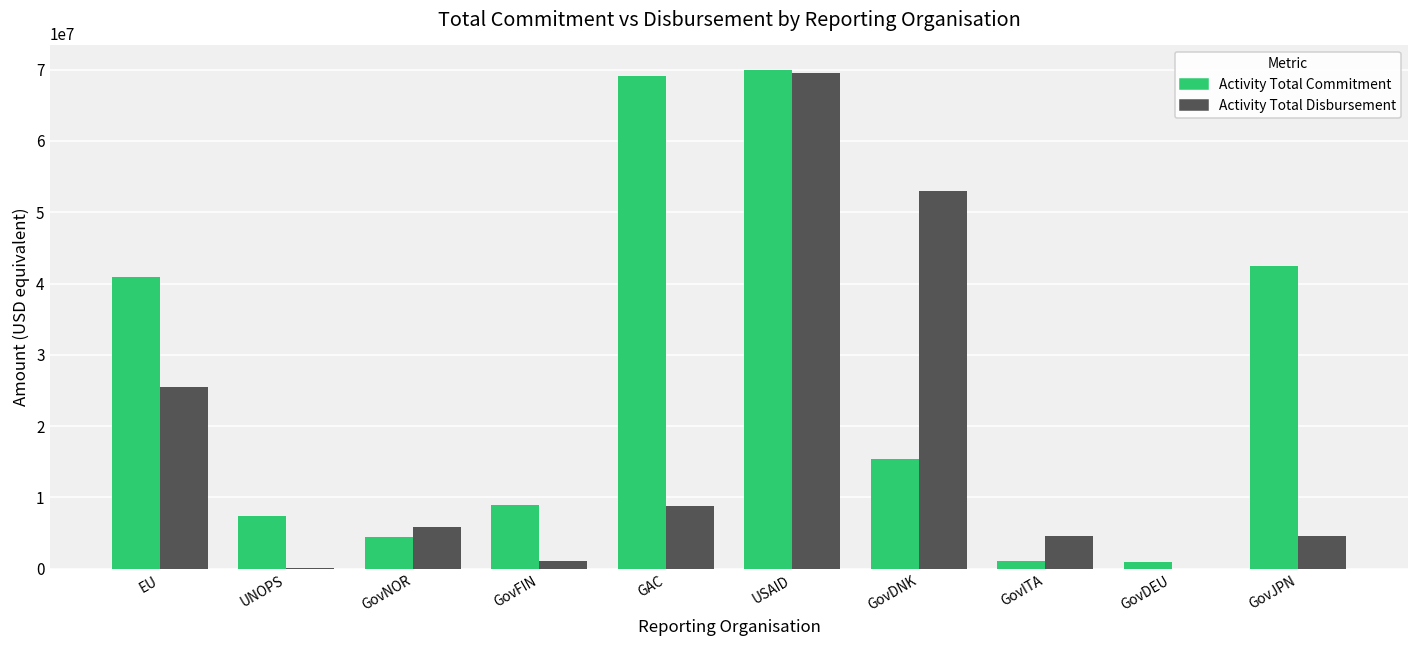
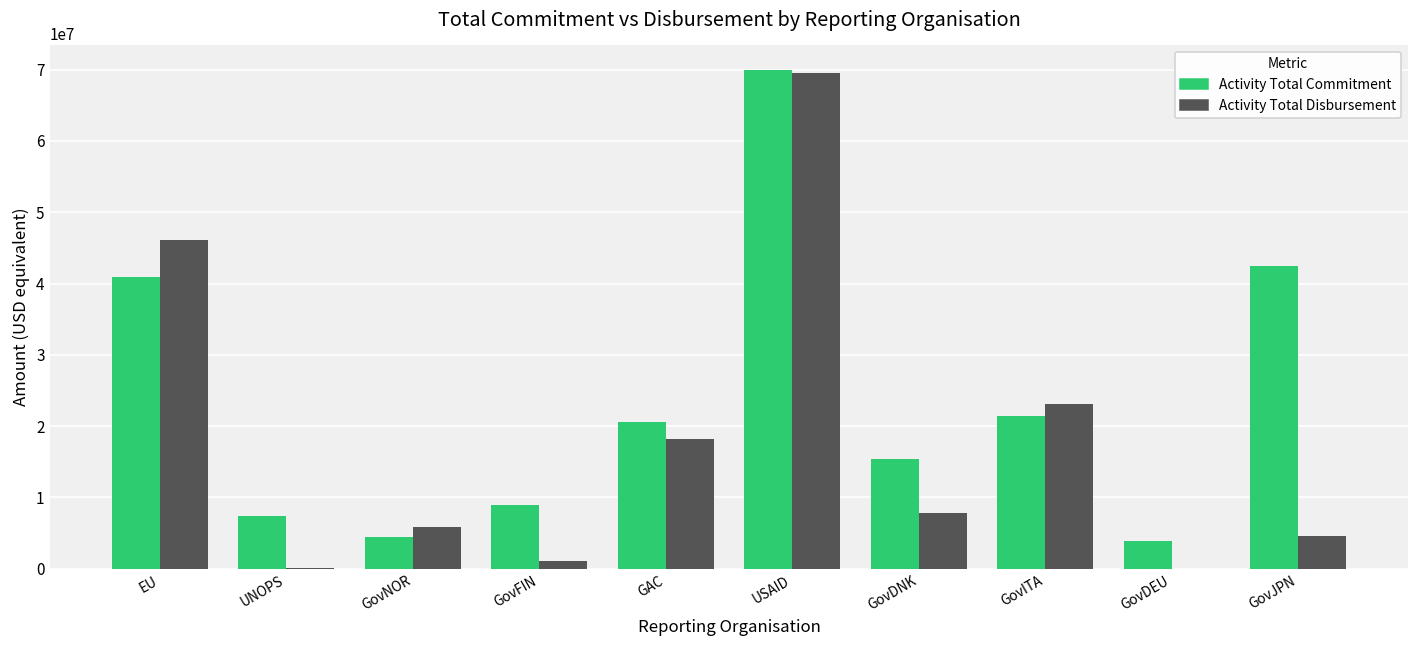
  {
    "Activity Total Commitment": {
      "EU": 41000000,
      "UNOPS": 7000000,
      "GovNOR": 4000000,
      "GovFIN": 9000000,
-     "GAC": 69000000,
+     "GAC": 21000000,
      "USAID": 70000000,
      "GovDNK": 15000000,
-     "GovITA": 1000000,
-     "GovDEU": 1000000,
+     "GovITA": 21000000,
+     "GovDEU": 4000000,
      "GovJPN": 42000000
    },
    "Activity Total Disbursement": {
-     "EU": 25000000,
+     "EU": 46000000,
      "GovNOR": 6000000,
      "GovFIN": 1000000,
-     "GAC": 9000000,
+     "GAC": 18000000,
      "USAID": 70000000,
-     "GovDNK": 53000000,
-     "GovITA": 5000000,
+     "GovDNK": 8000000,
+     "GovITA": 23000000,
      "GovDEU": 0,
      "GovJPN": 5000000
    }
  }
